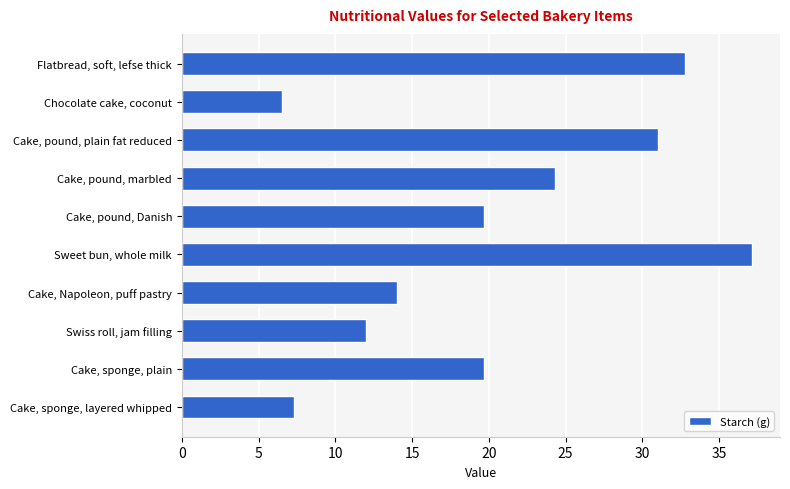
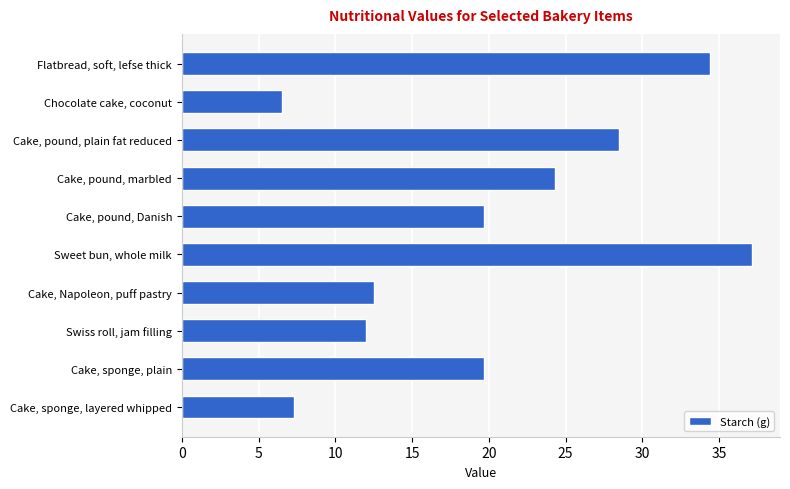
  {
-   "Flatbread, soft, lefse thick": 32.8,
+   "Flatbread, soft, lefse thick": 34.4,
    "Chocolate cake, coconut": 6.5,
-   "Cake, pound, plain fat reduced": 31.0,
+   "Cake, pound, plain fat reduced": 28.5,
    "Cake, pound, marbled": 24.3,
    "Cake, pound, Danish": 19.7,
    "Sweet bun, whole milk": 37.1,
-   "Cake, Napoleon, puff pastry": 14.0,
+   "Cake, Napoleon, puff pastry": 12.5,
    "Swiss roll, jam filling": 12.0,
    "Cake, sponge, plain": 19.7,
    "Cake, sponge, layered whipped": 7.3
  }
